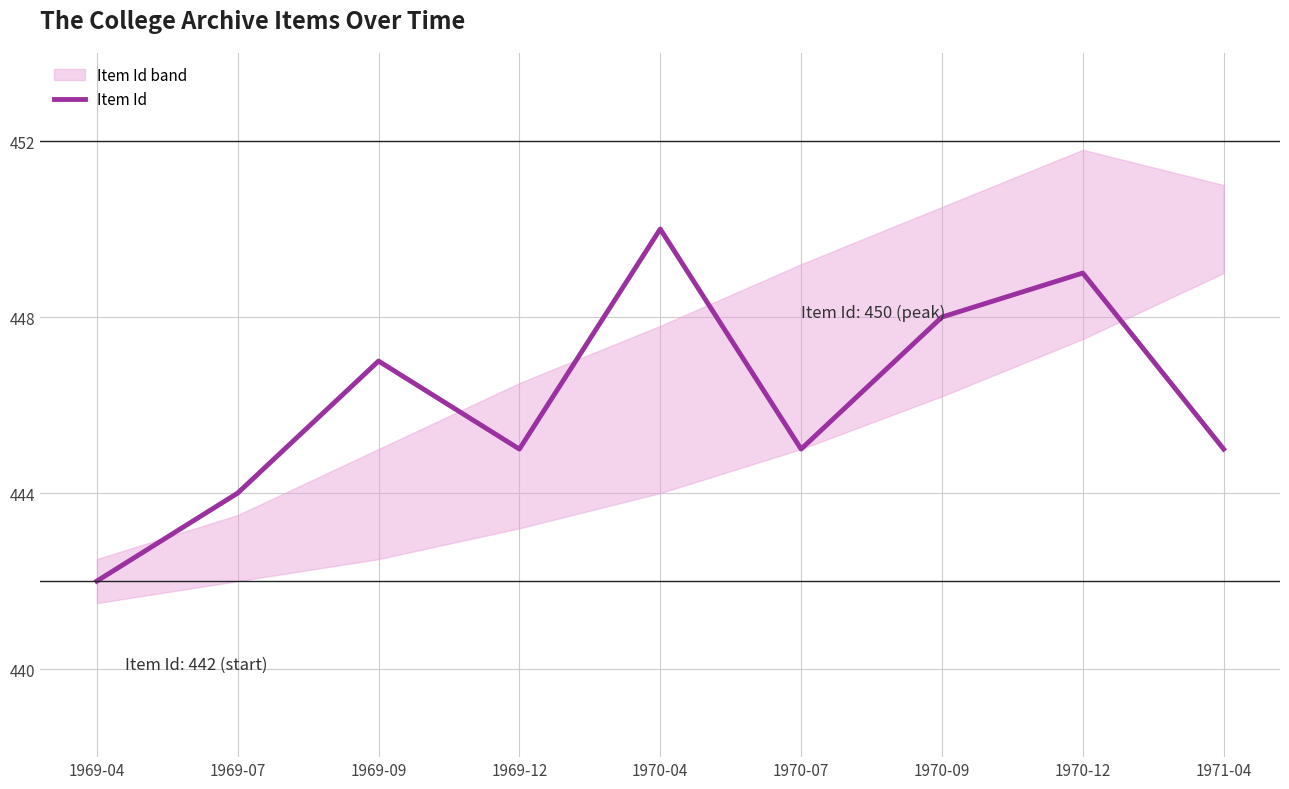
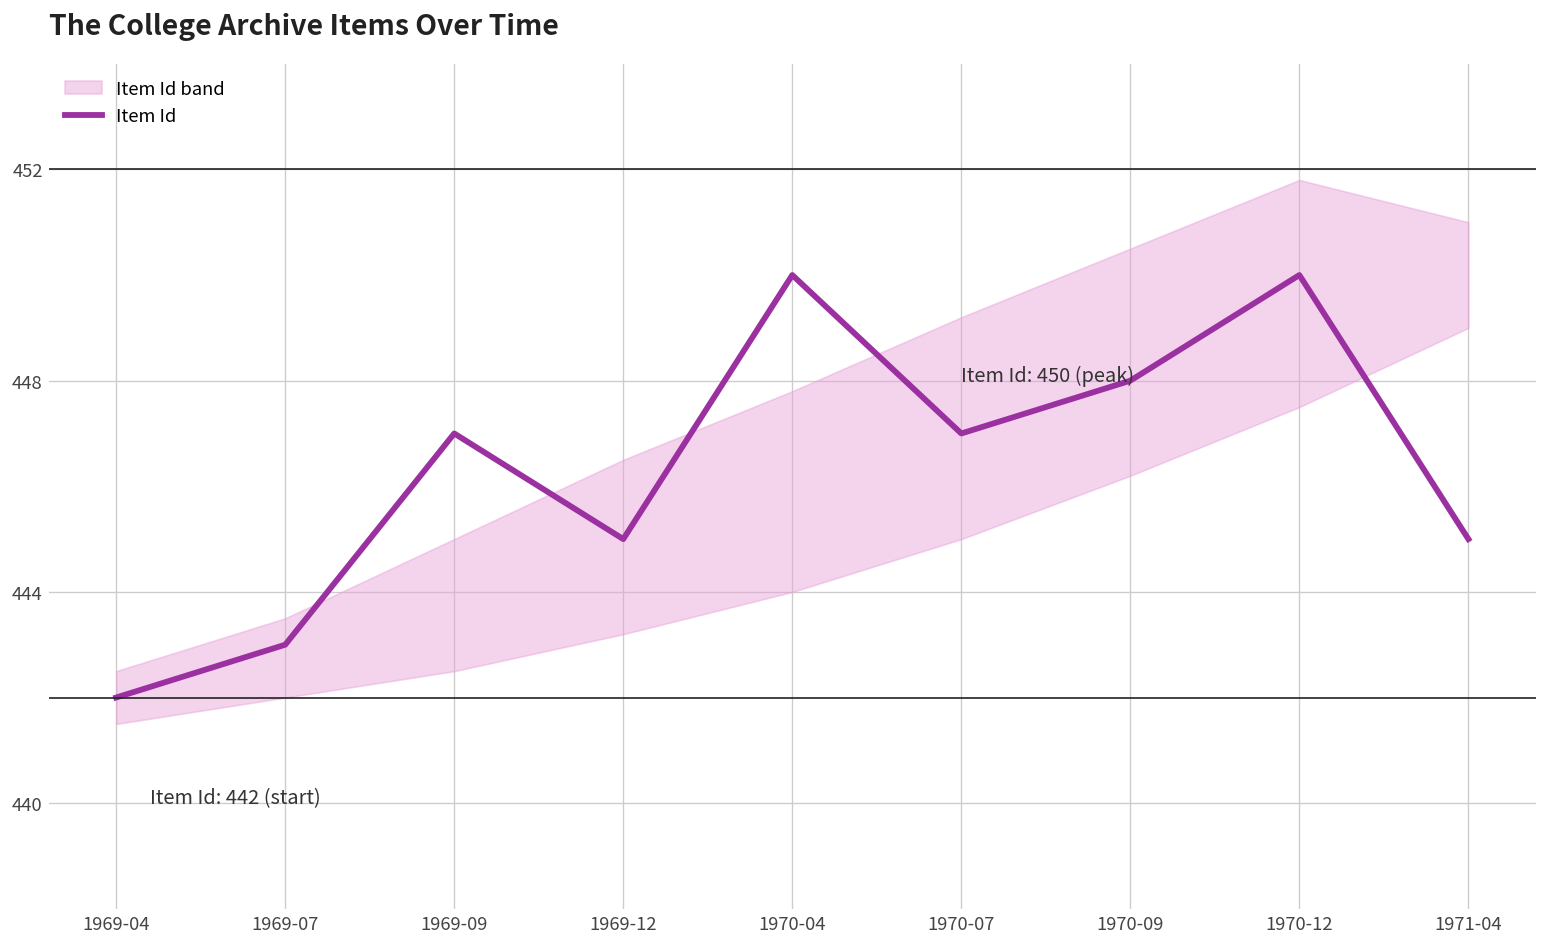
  {
    "Item Id": {
      "1969-04": 442,
-     "1969-07": 444,
+     "1969-07": 443,
      "1969-09": 447,
      "1969-12": 445,
      "1970-04": 450,
-     "1970-07": 445,
-     "1970-12": 449,
+     "1970-07": 447,
+     "1970-12": 450,
      "1971-04": 445
    }
  }
